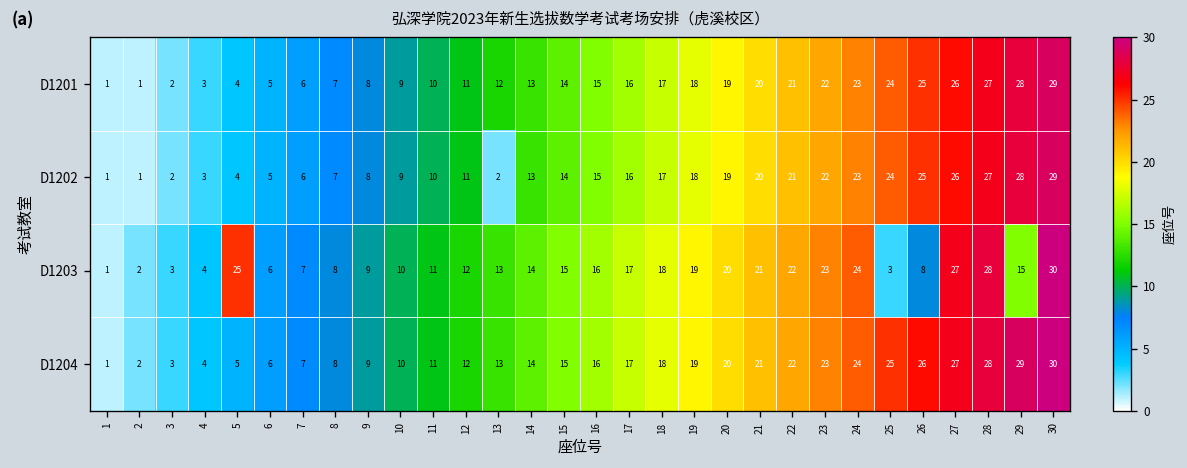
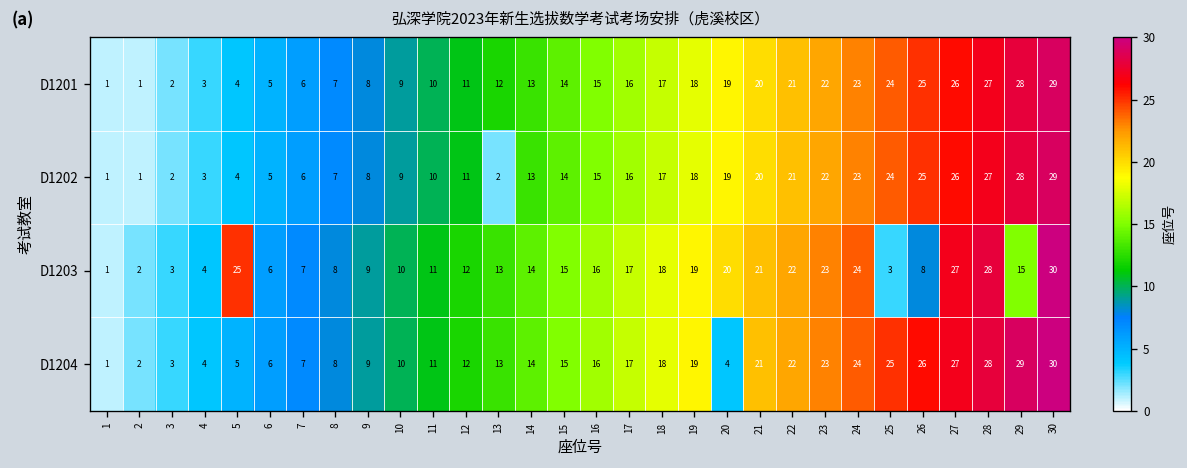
  {
    "D1201": {
      "1": 1,
      "2": 1,
      "3": 2,
      "4": 3,
      "5": 4,
      "6": 5,
      "7": 6,
      "8": 7,
      "9": 8,
      "10": 9,
      "11": 10,
      "12": 11,
      "13": 12,
      "14": 13,
      "15": 14,
      "16": 15,
      "17": 16,
      "18": 17,
      "19": 18,
      "20": 19,
      "21": 20,
      "22": 21,
      "23": 22,
      "24": 23,
      "25": 24,
      "26": 25,
      "27": 26,
      "28": 27,
      "29": 28,
      "30": 29
    },
    "D1202": {
      "1": 1,
      "2": 1,
      "3": 2,
      "4": 3,
      "5": 4,
      "6": 5,
      "7": 6,
      "8": 7,
      "9": 8,
      "10": 9,
      "11": 10,
      "12": 11,
      "13": 2,
      "14": 13,
      "15": 14,
      "16": 15,
      "17": 16,
      "18": 17,
      "19": 18,
      "20": 19,
      "21": 20,
      "22": 21,
      "23": 22,
      "24": 23,
      "25": 24,
      "26": 25,
      "27": 26,
      "28": 27,
      "29": 28,
      "30": 29
    },
    "D1203": {
      "1": 1,
      "2": 2,
      "3": 3,
      "4": 4,
      "5": 25,
      "6": 6,
      "7": 7,
      "8": 8,
      "9": 9,
      "10": 10,
      "11": 11,
      "12": 12,
      "13": 13,
      "14": 14,
      "15": 15,
      "16": 16,
      "17": 17,
      "18": 18,
      "19": 19,
      "20": 20,
      "21": 21,
      "22": 22,
      "23": 23,
      "24": 24,
      "25": 3,
      "26": 8,
      "27": 27,
      "28": 28,
      "29": 15,
      "30": 30
    },
    "D1204": {
      "1": 1,
      "2": 2,
      "3": 3,
      "4": 4,
      "5": 5,
      "6": 6,
      "7": 7,
      "8": 8,
      "9": 9,
      "10": 10,
      "11": 11,
      "12": 12,
      "13": 13,
      "14": 14,
      "15": 15,
      "16": 16,
      "17": 17,
      "18": 18,
      "19": 19,
-     "20": 20,
+     "20": 4,
      "21": 21,
      "22": 22,
      "23": 23,
      "24": 24,
      "25": 25,
      "26": 26,
      "27": 27,
      "28": 28,
      "29": 29,
      "30": 30
    }
  }
